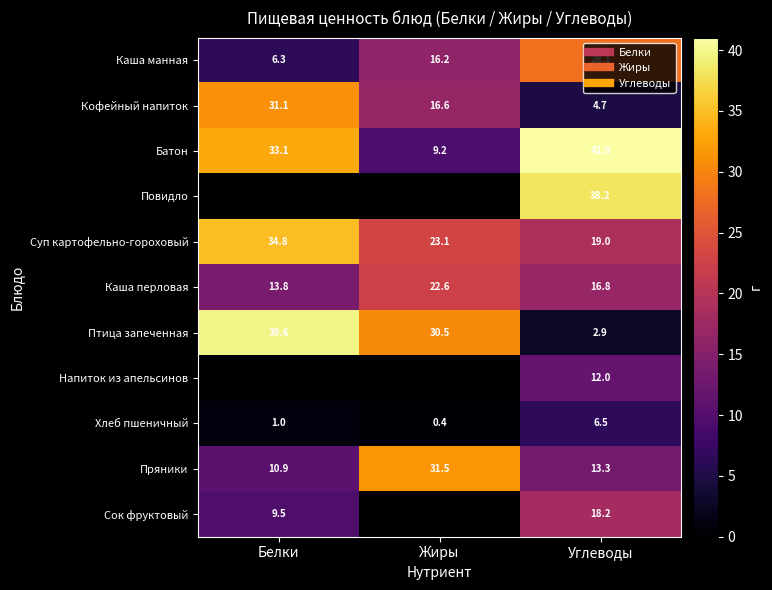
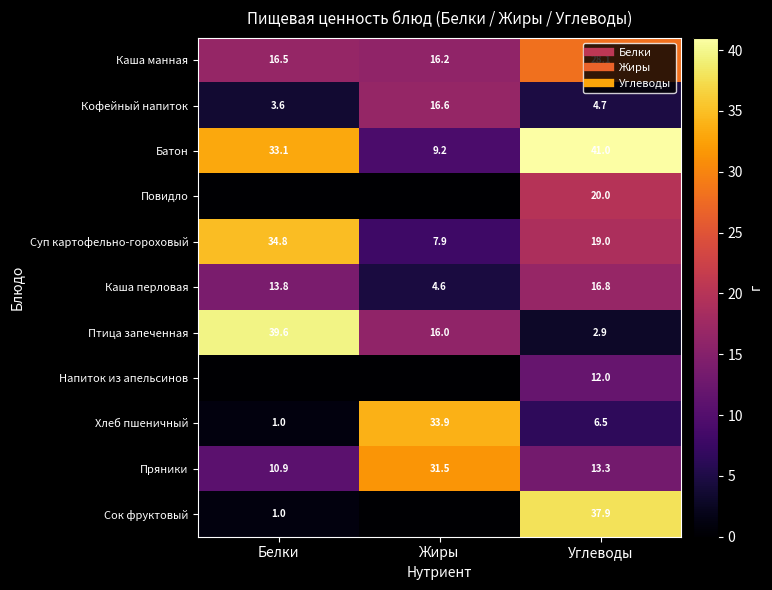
  {
    "Каша манная": {
-     "Белки": 6.3,
+     "Белки": 16.5,
      "Жиры": 16.2
    },
    "Кофейный напиток": {
-     "Белки": 31.1,
+     "Белки": 3.6,
      "Жиры": 16.6,
      "Углеводы": 4.7
    },
    "Батон": {
      "Белки": 33.1,
      "Жиры": 9.2,
      "Углеводы": 41.0
    },
    "Повидло": {
-     "Углеводы": 38.2
+     "Углеводы": 20.0
    },
    "Суп картофельно-гороховый": {
      "Белки": 34.8,
-     "Жиры": 23.1,
+     "Жиры": 7.9,
      "Углеводы": 19.0
    },
    "Каша перловая": {
      "Белки": 13.8,
-     "Жиры": 22.6,
+     "Жиры": 4.6,
      "Углеводы": 16.8
    },
    "Птица запеченная": {
      "Белки": 39.6,
-     "Жиры": 30.5,
+     "Жиры": 16.0,
      "Углеводы": 2.9
    },
    "Напиток из апельсинов": {
      "Углеводы": 12.0
    },
    "Хлеб пшеничный": {
      "Белки": 1.0,
-     "Жиры": 0.4,
+     "Жиры": 33.9,
      "Углеводы": 6.5
    },
    "Пряники": {
      "Белки": 10.9,
      "Жиры": 31.5,
      "Углеводы": 13.3
    },
    "Сок фруктовый": {
-     "Белки": 9.5,
-     "Углеводы": 18.2
+     "Белки": 1.0,
+     "Углеводы": 37.9
    }
  }
